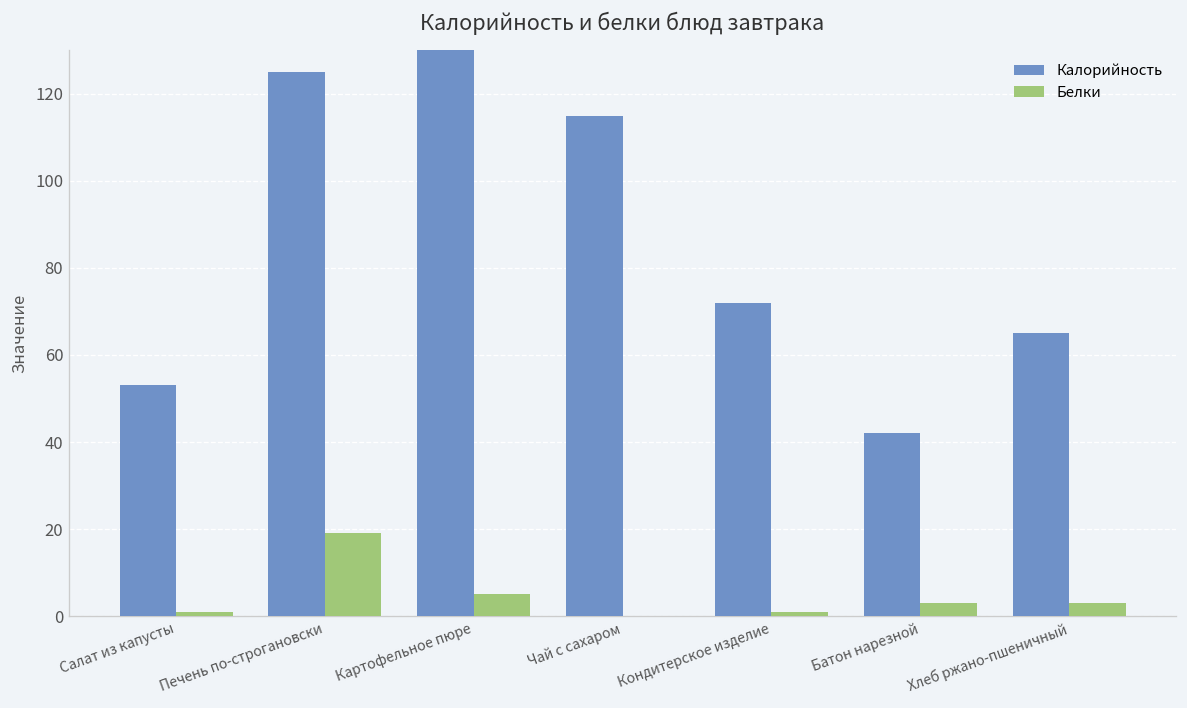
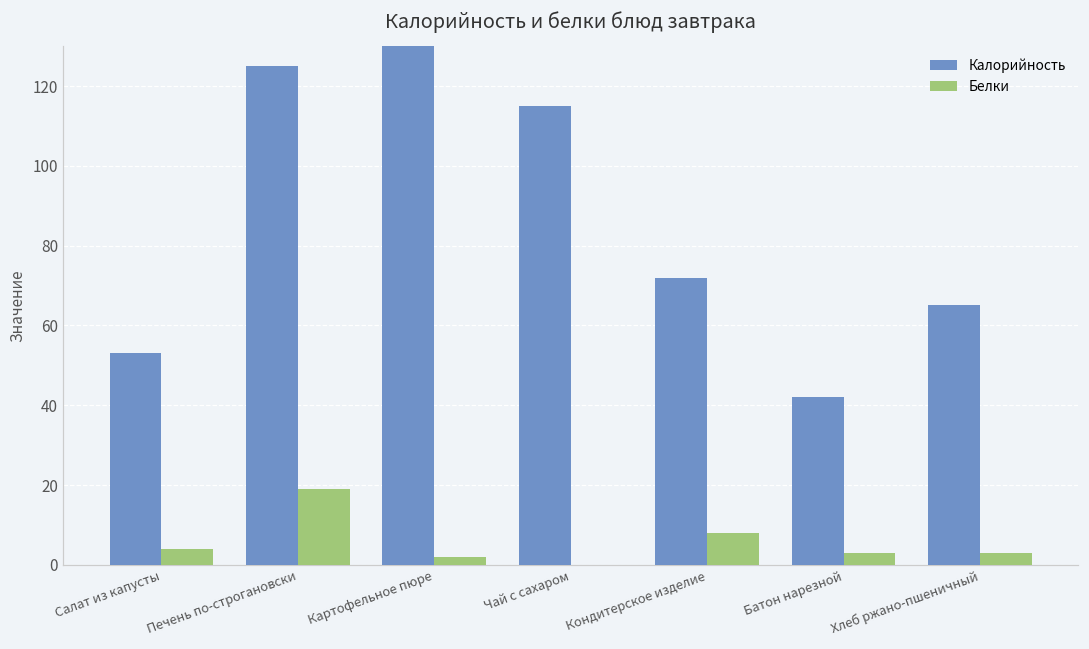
  {
    "Калорийность": {
      "Салат из капусты": 53,
      "Печень по-строгановски": 125,
      "Чай с сахаром": 115,
      "Кондитерское изделие": 72,
      "Батон нарезной": 42,
      "Хлеб ржано-пшеничный": 65
    },
    "Белки": {
-     "Салат из капусты": 1,
+     "Салат из капусты": 4,
      "Печень по-строгановски": 19,
-     "Картофельное пюре": 5,
+     "Картофельное пюре": 2,
      "Чай с сахаром": 0,
-     "Кондитерское изделие": 1,
+     "Кондитерское изделие": 8,
      "Батон нарезной": 3,
      "Хлеб ржано-пшеничный": 3
    }
  }
